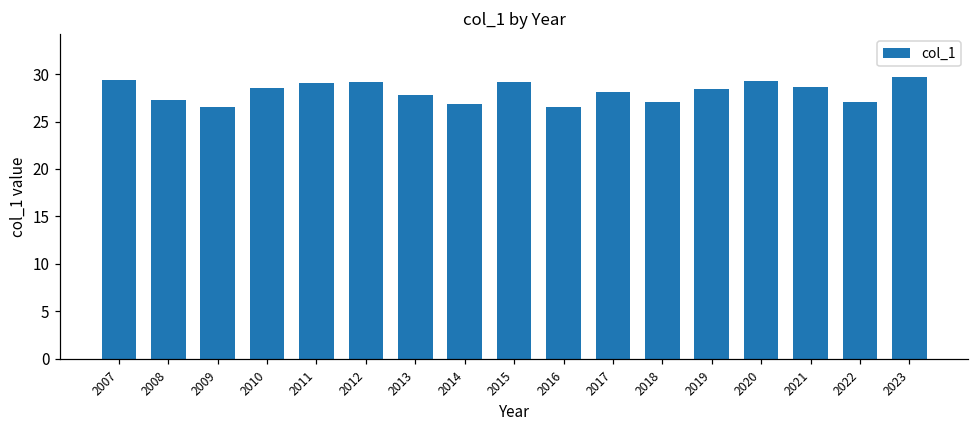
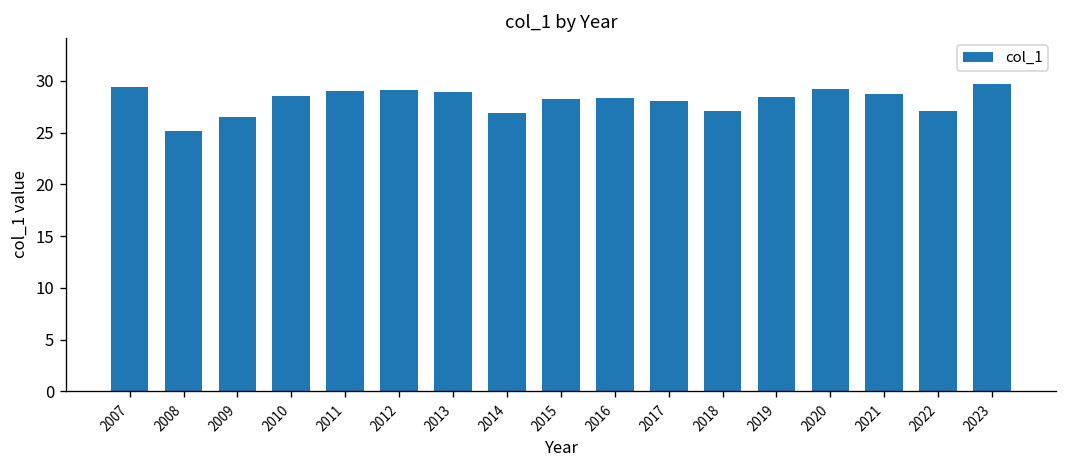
  {
    "2007": 29,
-   "2008": 27,
+   "2008": 25,
    "2009": 27,
    "2010": 29,
    "2011": 29,
    "2012": 29,
-   "2013": 28,
+   "2013": 29,
    "2014": 27,
-   "2015": 29,
-   "2016": 27,
+   "2015": 28,
+   "2016": 28,
    "2017": 28,
    "2018": 27,
    "2019": 28,
    "2020": 29,
    "2021": 29,
    "2022": 27,
    "2023": 30
  }
